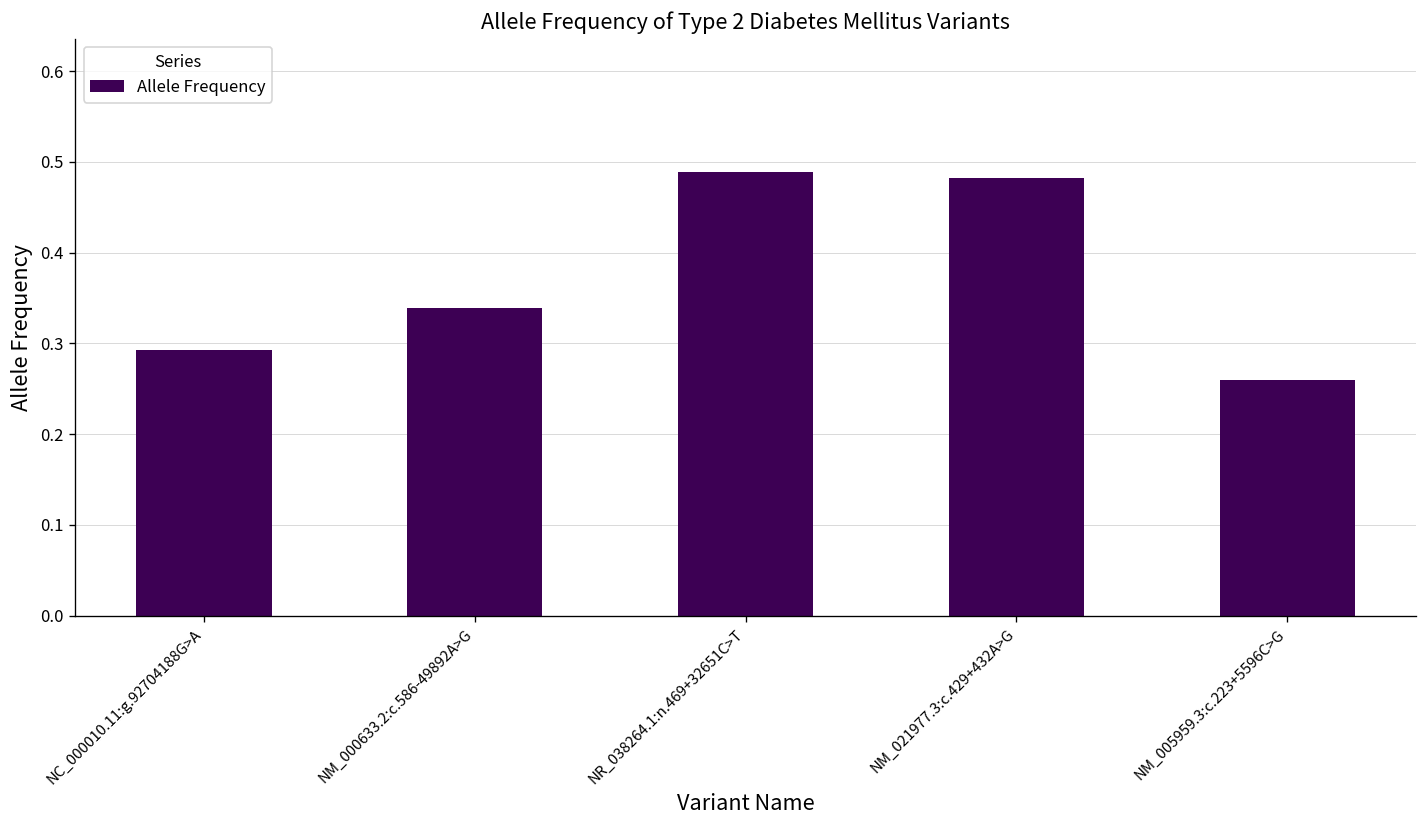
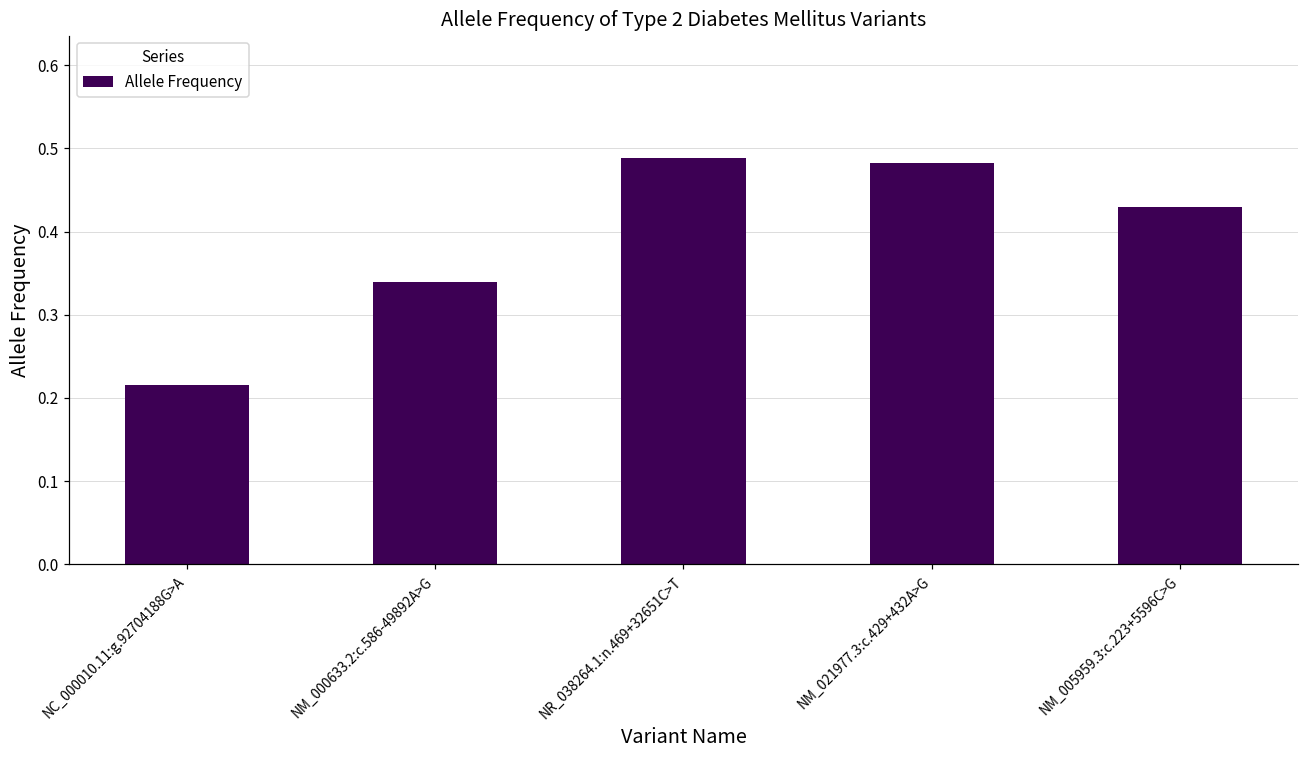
  {
-   "NC_000010.11:g.92704188G>A": 0.29,
+   "NC_000010.11:g.92704188G>A": 0.22,
    "NM_000633.2:c.586-49892A>G": 0.34,
    "NR_038264.1:n.469+32651C>T": 0.49,
    "NM_021977.3:c.429+432A>G": 0.48,
-   "NM_005959.3:c.223+5596C>G": 0.26
+   "NM_005959.3:c.223+5596C>G": 0.43
  }
